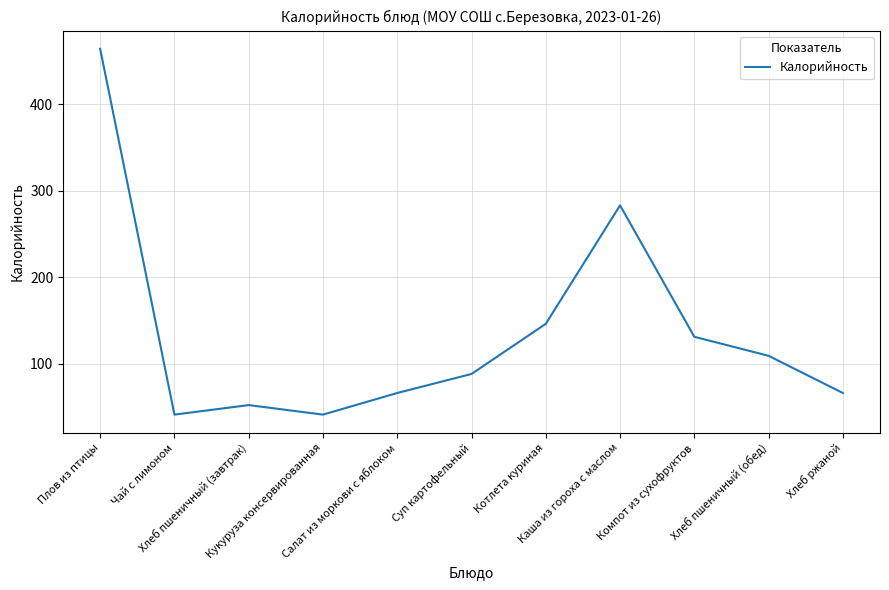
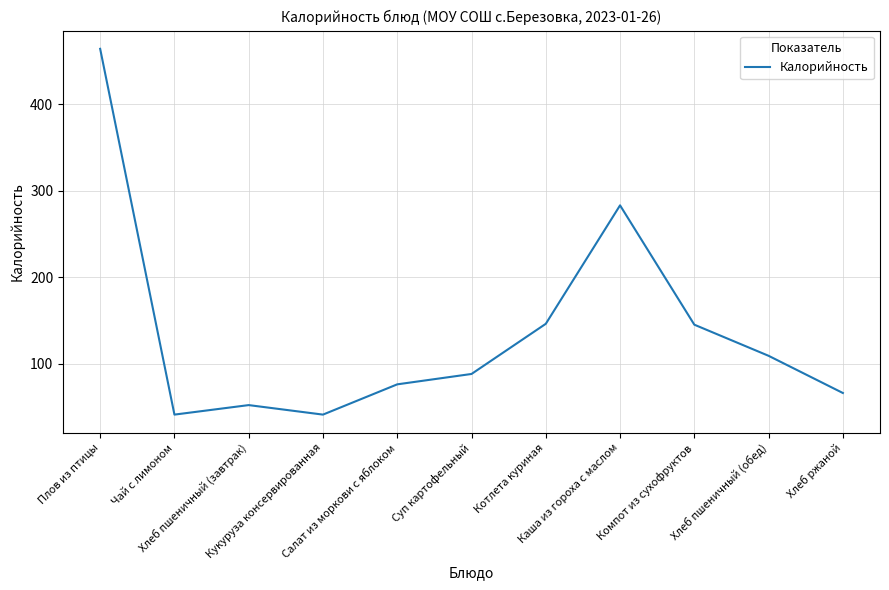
  {
    "Плов из птицы": 460,
    "Чай с лимоном": 40,
    "Хлеб пшеничный (завтрак)": 50,
    "Кукуруза консервированная": 40,
-   "Салат из моркови с яблоком": 70,
+   "Салат из моркови с яблоком": 80,
    "Суп картофельный": 90,
    "Котлета куриная": 150,
    "Каша из гороха с маслом": 280,
-   "Компот из сухофруктов": 130,
+   "Компот из сухофруктов": 150,
    "Хлеб пшеничный (обед)": 110,
    "Хлеб ржаной": 70
  }
